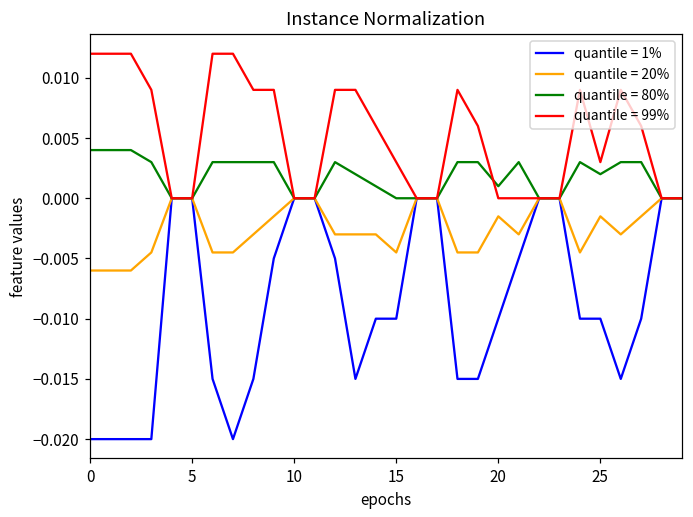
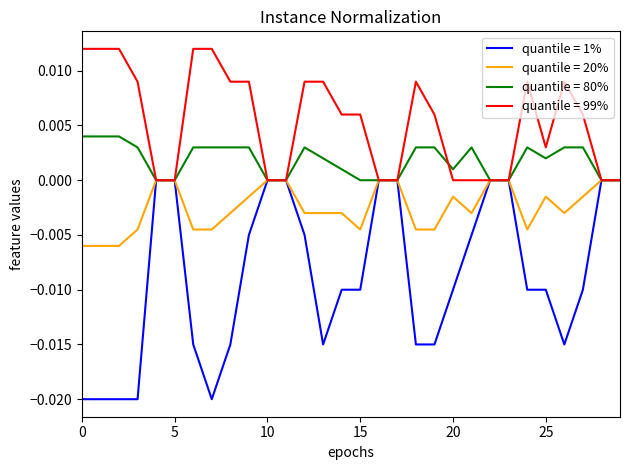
  {
    "quantile = 1%": {
      "0": -0.0200,
      "15": -0.0100,
      "20": -0.0100,
      "25": -0.0100
    },
    "quantile = 20%": {
      "0": -0.0060,
      "15": -0.0045,
      "20": -0.0015,
      "25": -0.0015
    },
    "quantile = 80%": {
      "0": 0.0040,
      "15": 0.0000,
      "20": 0.0010,
      "25": 0.0020
    },
    "quantile = 99%": {
      "0": 0.0120,
-     "15": 0.0030,
+     "15": 0.0060,
      "20": 0.0000,
      "25": 0.0030
    }
  }
